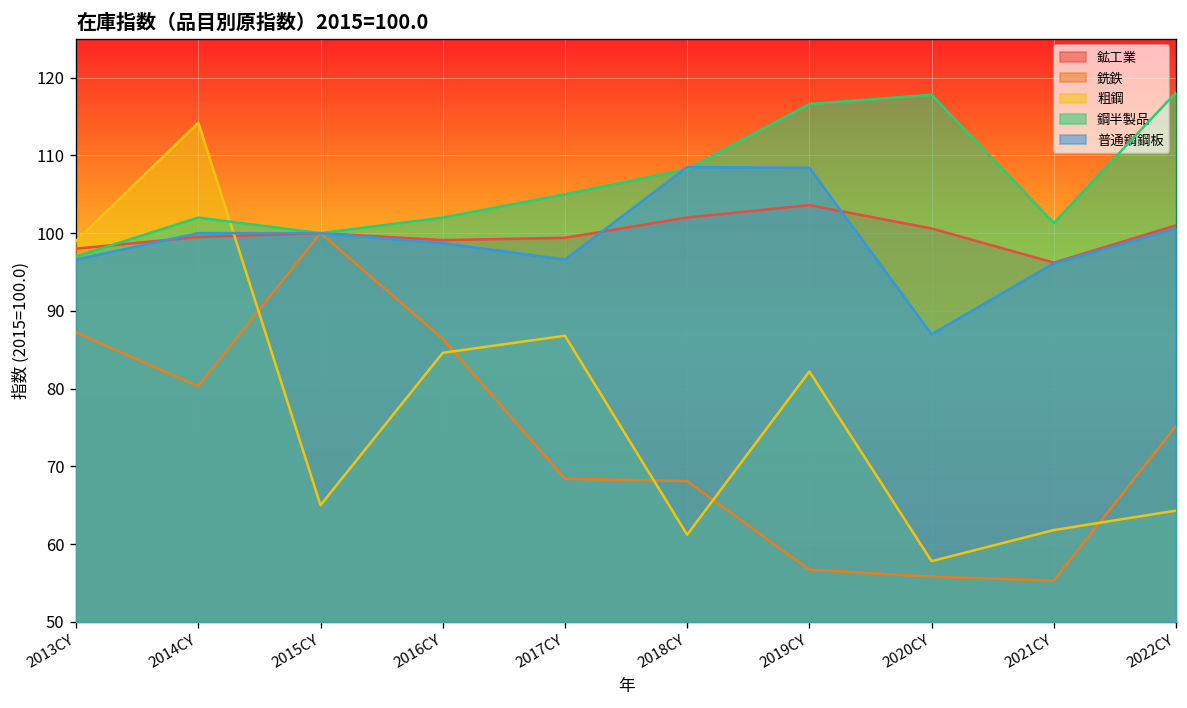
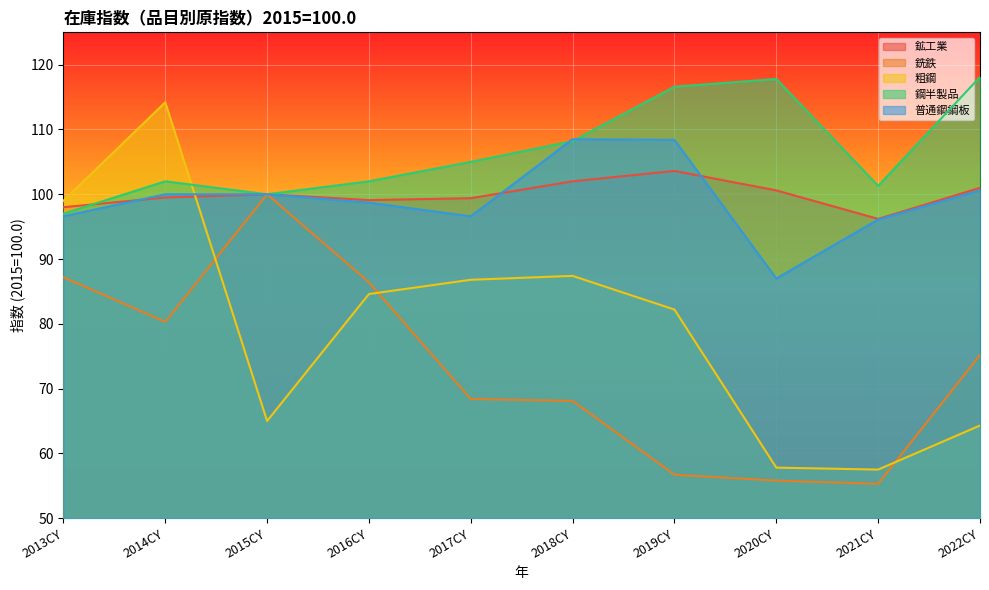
  {
    "粗鋼": {
      "2013CY": 99,
      "2014CY": 114,
      "2015CY": 65,
      "2016CY": 85,
      "2017CY": 87,
-     "2018CY": 61,
+     "2018CY": 87,
      "2019CY": 82,
      "2020CY": 58,
-     "2021CY": 62,
+     "2021CY": 58,
      "2022CY": 64
    },
    "鋼半製品": {
      "2013CY": 97,
      "2014CY": 102,
      "2016CY": 102,
      "2017CY": 105,
      "2019CY": 117,
      "2020CY": 118,
      "2021CY": 101,
      "2022CY": 118
    },
    "普通鋼鋼板": {
      "2013CY": 97,
      "2014CY": 100,
      "2016CY": 99,
      "2017CY": 97,
      "2019CY": 108,
      "2020CY": 87,
      "2022CY": 101
    }
  }
